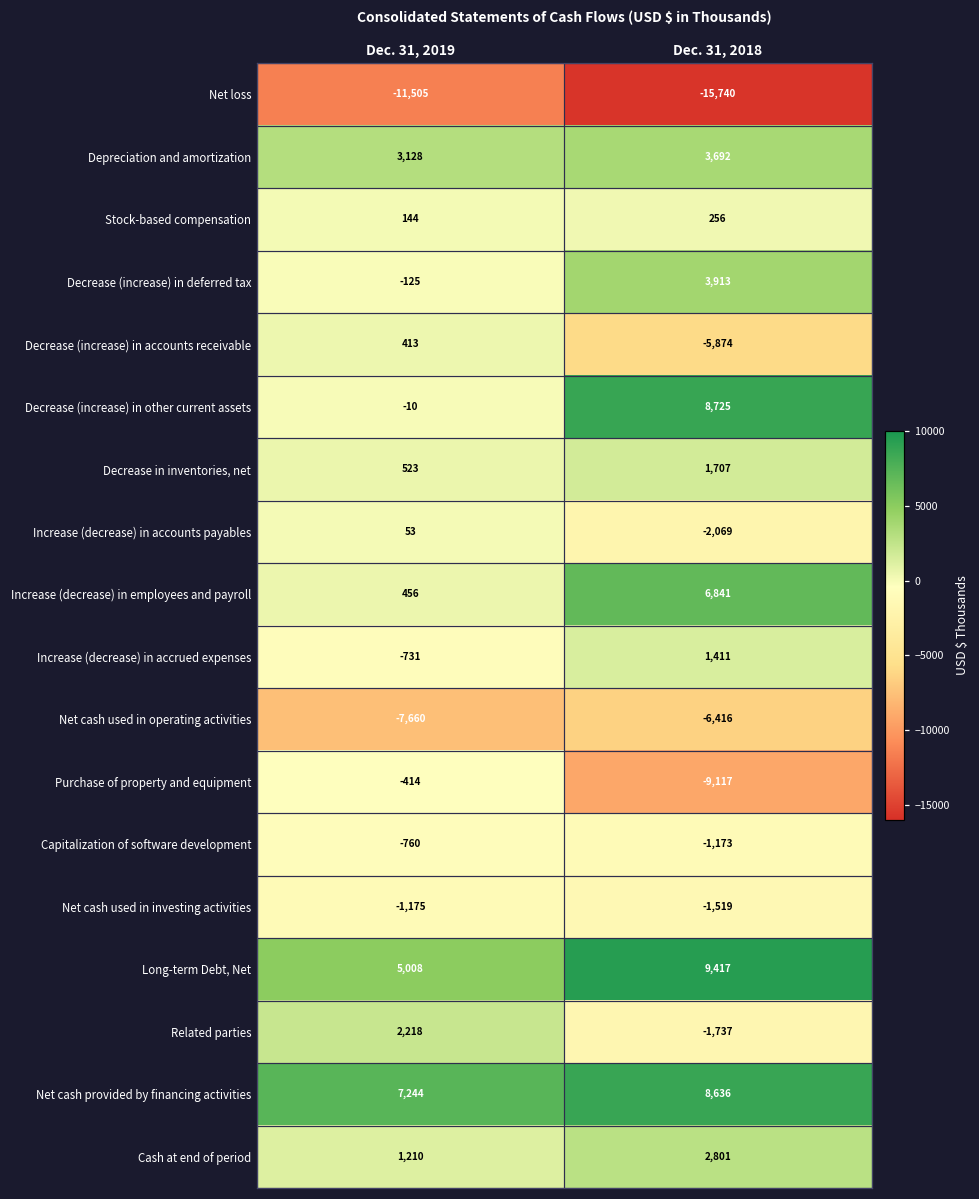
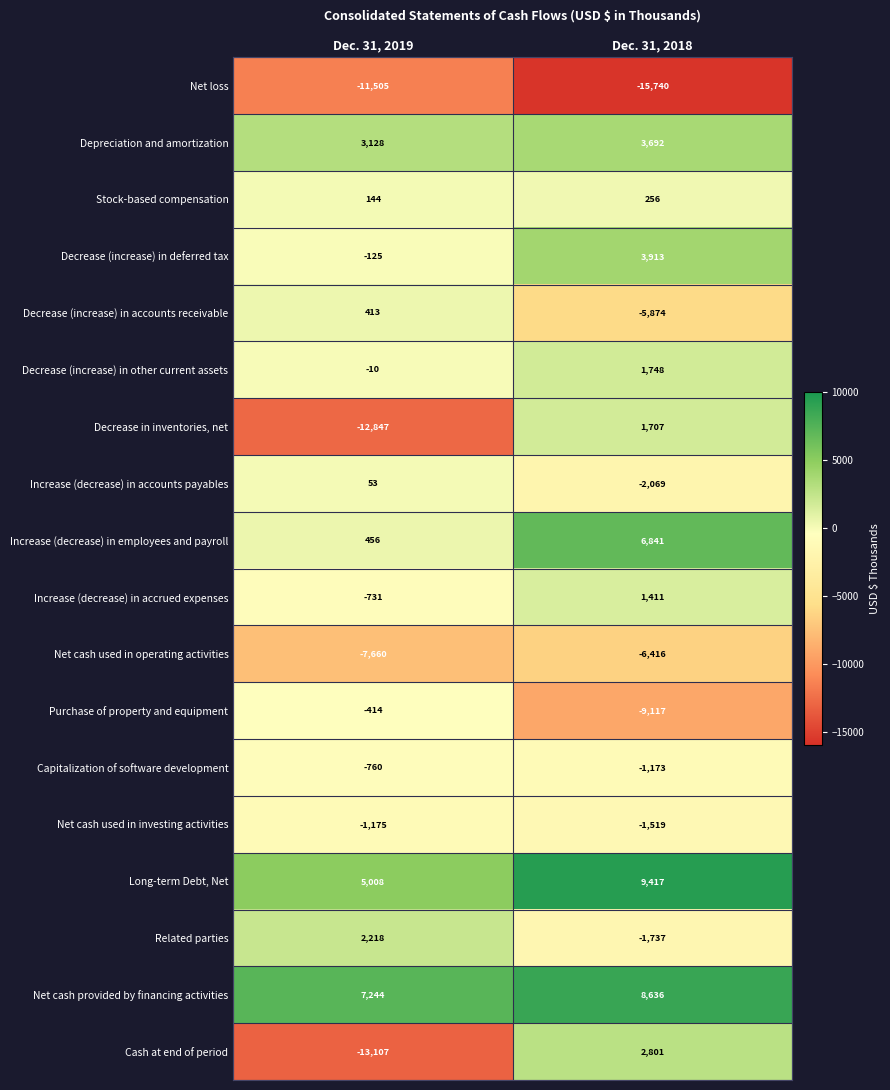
  {
    "Net loss": {
      "Dec. 31, 2019": "-11,505",
      "Dec. 31, 2018": "-15,740"
    },
    "Depreciation and amortization": {
      "Dec. 31, 2019": "3,128",
      "Dec. 31, 2018": "3,692"
    },
    "Stock-based compensation": {
      "Dec. 31, 2019": "144",
      "Dec. 31, 2018": "256"
    },
    "Decrease (increase) in deferred tax": {
      "Dec. 31, 2019": "-125",
      "Dec. 31, 2018": "3,913"
    },
    "Decrease (increase) in accounts receivable": {
      "Dec. 31, 2019": "413",
      "Dec. 31, 2018": "-5,874"
    },
    "Decrease (increase) in other current assets": {
      "Dec. 31, 2019": "-10",
-     "Dec. 31, 2018": "8,725"
+     "Dec. 31, 2018": "1,748"
    },
    "Decrease in inventories, net": {
-     "Dec. 31, 2019": "523",
+     "Dec. 31, 2019": "-12,847",
      "Dec. 31, 2018": "1,707"
    },
    "Increase (decrease) in accounts payables": {
      "Dec. 31, 2019": "53",
      "Dec. 31, 2018": "-2,069"
    },
    "Increase (decrease) in employees and payroll": {
      "Dec. 31, 2019": "456",
      "Dec. 31, 2018": "6,841"
    },
    "Increase (decrease) in accrued expenses": {
      "Dec. 31, 2019": "-731",
      "Dec. 31, 2018": "1,411"
    },
    "Net cash used in operating activities": {
      "Dec. 31, 2019": "-7,660",
      "Dec. 31, 2018": "-6,416"
    },
    "Purchase of property and equipment": {
      "Dec. 31, 2019": "-414",
      "Dec. 31, 2018": "-9,117"
    },
    "Capitalization of software development": {
      "Dec. 31, 2019": "-760",
      "Dec. 31, 2018": "-1,173"
    },
    "Net cash used in investing activities": {
      "Dec. 31, 2019": "-1,175",
      "Dec. 31, 2018": "-1,519"
    },
    "Long-term Debt, Net": {
      "Dec. 31, 2019": "5,008",
      "Dec. 31, 2018": "9,417"
    },
    "Related parties": {
      "Dec. 31, 2019": "2,218",
      "Dec. 31, 2018": "-1,737"
    },
    "Net cash provided by financing activities": {
      "Dec. 31, 2019": "7,244",
      "Dec. 31, 2018": "8,636"
    },
    "Cash at end of period": {
-     "Dec. 31, 2019": "1,210",
+     "Dec. 31, 2019": "-13,107",
      "Dec. 31, 2018": "2,801"
    }
  }
